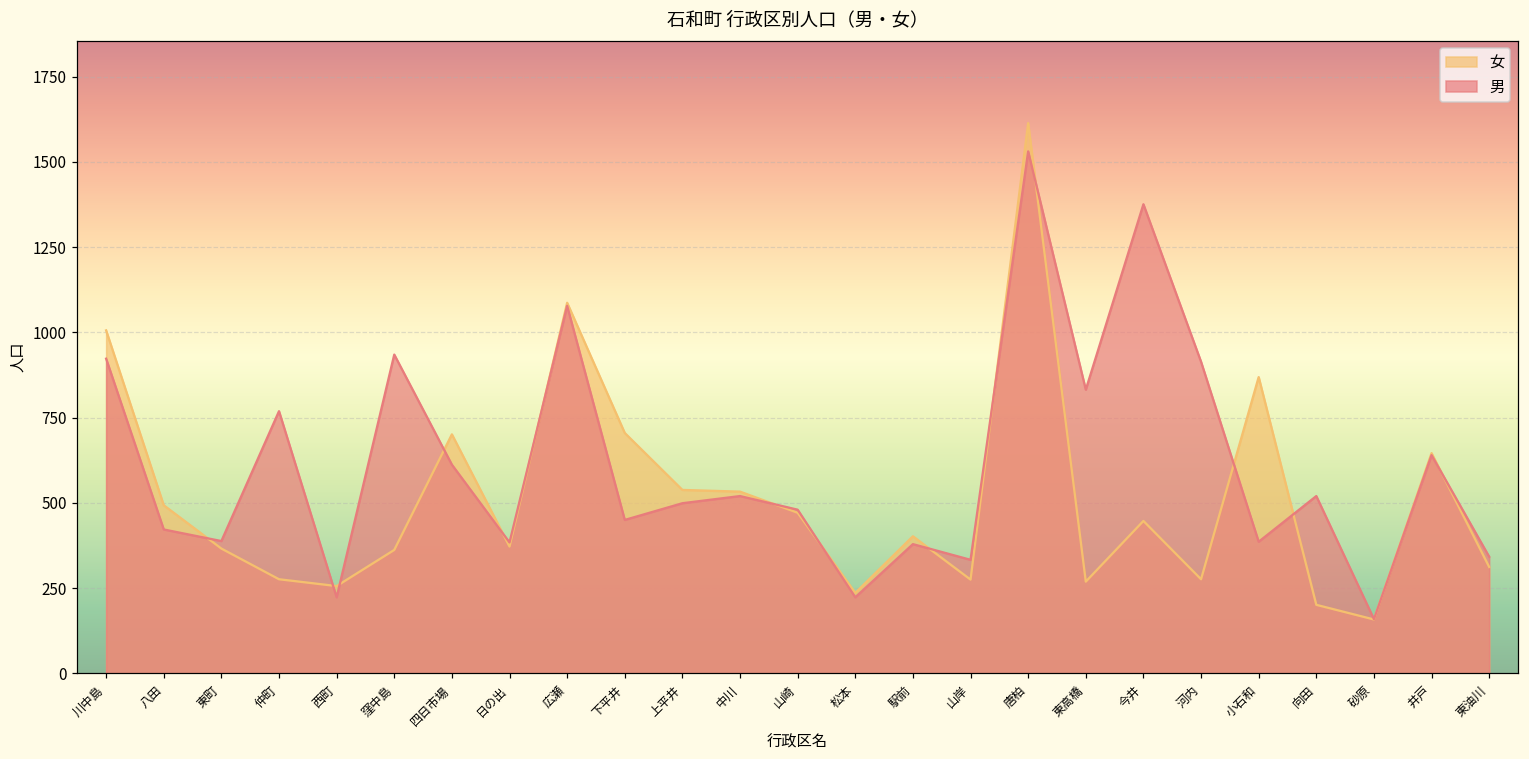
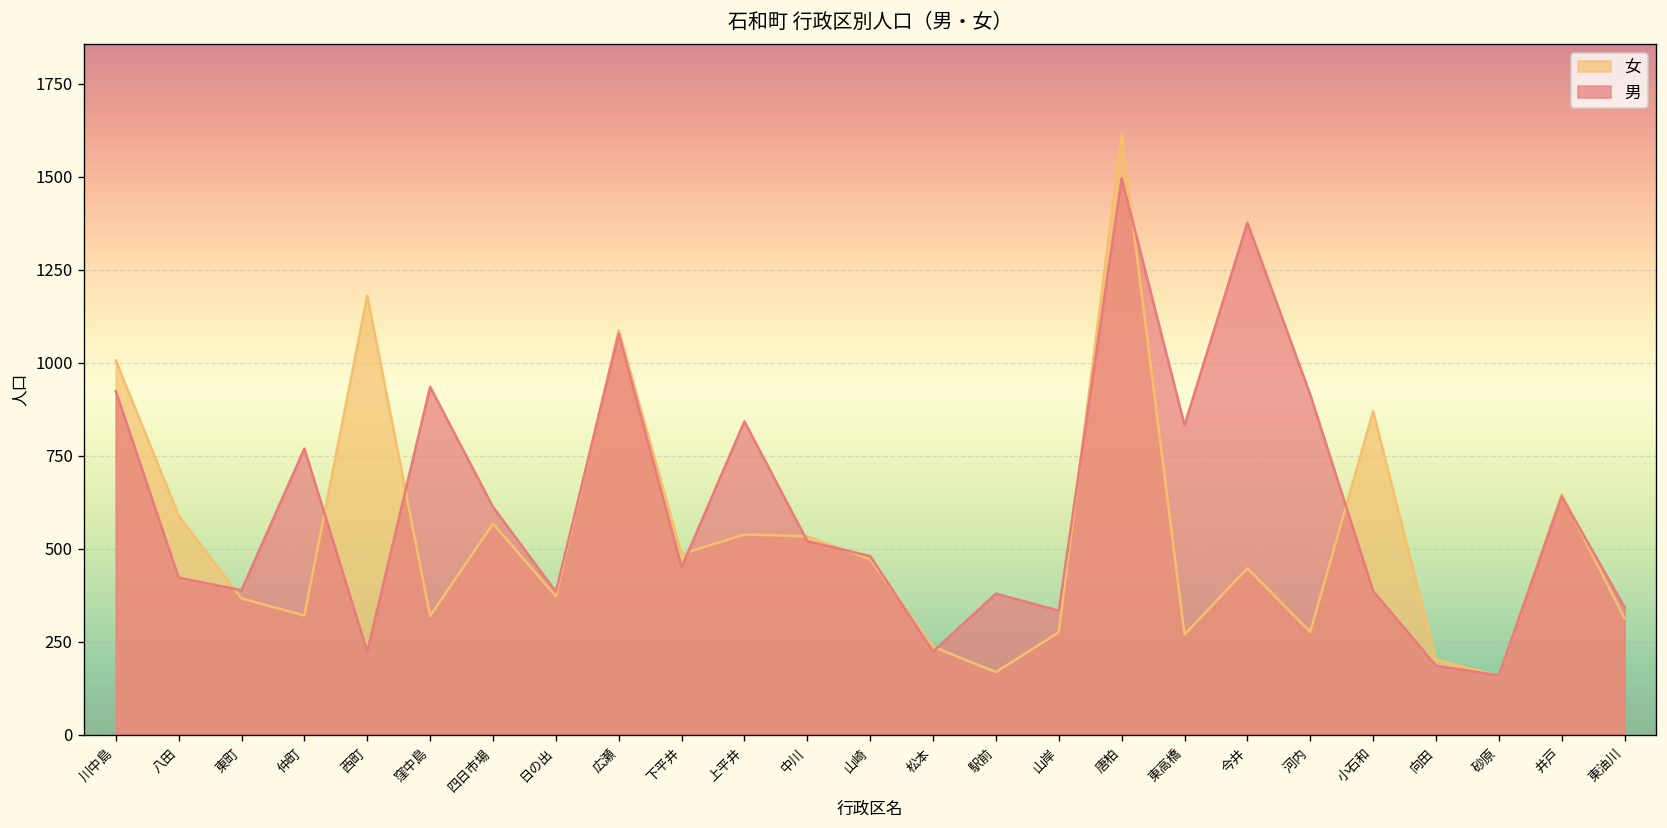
  {
    "女": {
      "川中島": 1010,
-     "八田": 490,
+     "八田": 590,
      "東町": 370,
-     "仲町": 280,
-     "西町": 260,
-     "窪中島": 360,
-     "四日市場": 700,
+     "仲町": 320,
+     "西町": 1180,
+     "窪中島": 320,
+     "四日市場": 570,
      "日の出": 370,
      "広瀬": 1090,
-     "下平井": 710,
+     "下平井": 490,
      "上平井": 540,
      "中川": 530,
      "山崎": 470,
      "松本": 240,
-     "駅前": 400,
+     "駅前": 170,
      "山岸": 280,
      "唐柏": 1610,
      "東高橋": 270,
      "今井": 450,
      "河内": 280,
      "小石和": 870,
      "向田": 200,
      "東油川": 310
    },
    "男": {
      "川中島": 920,
      "八田": 420,
      "東町": 390,
      "仲町": 770,
      "西町": 220,
      "窪中島": 940,
      "四日市場": 610,
      "日の出": 380,
      "広瀬": 1080,
      "下平井": 450,
-     "上平井": 500,
+     "上平井": 840,
      "中川": 520,
      "山崎": 480,
      "松本": 220,
      "駅前": 380,
      "山岸": 330,
-     "唐柏": 1530,
+     "唐柏": 1500,
      "東高橋": 830,
      "今井": 1380,
      "河内": 910,
      "小石和": 390,
-     "向田": 520,
+     "向田": 190,
      "東油川": 340
    }
  }
